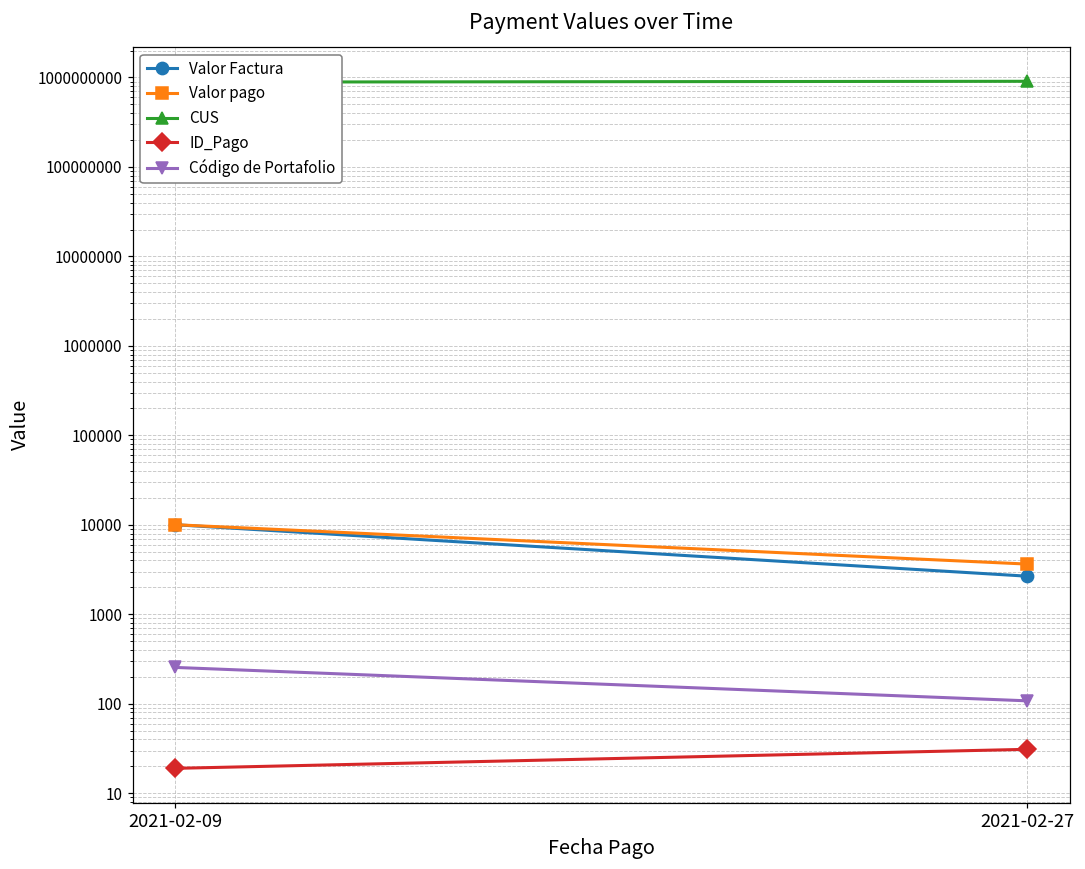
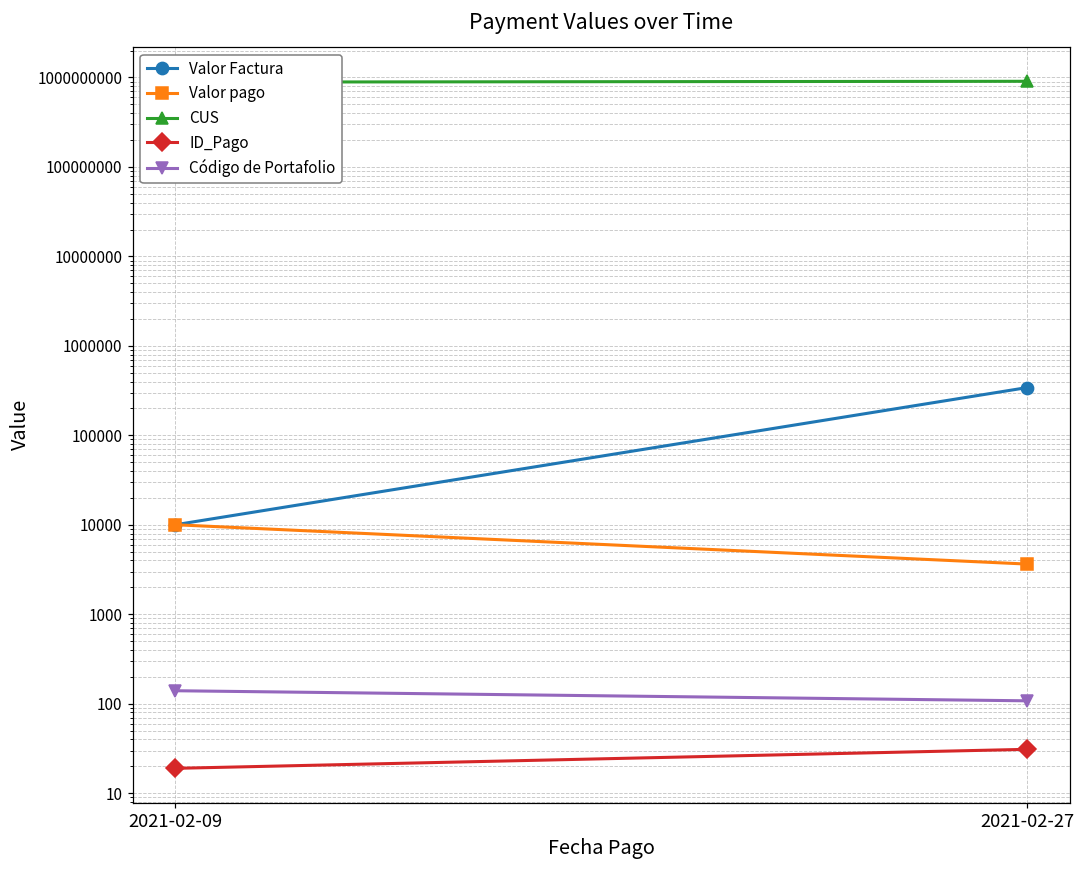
  {
    "Valor Factura": {
-     "2021-02-27": 2700
+     "2021-02-27": 340000
    },
    "Valor pago": {
      "2021-02-27": 4000
    },
    "CUS": {
      "2021-02-27": 900000000
    },
    "ID_Pago": {
      "2021-02-09": 19,
      "2021-02-27": 31
    },
    "Código de Portafolio": {
-     "2021-02-09": 260,
+     "2021-02-09": 140,
      "2021-02-27": 110
    }
  }
